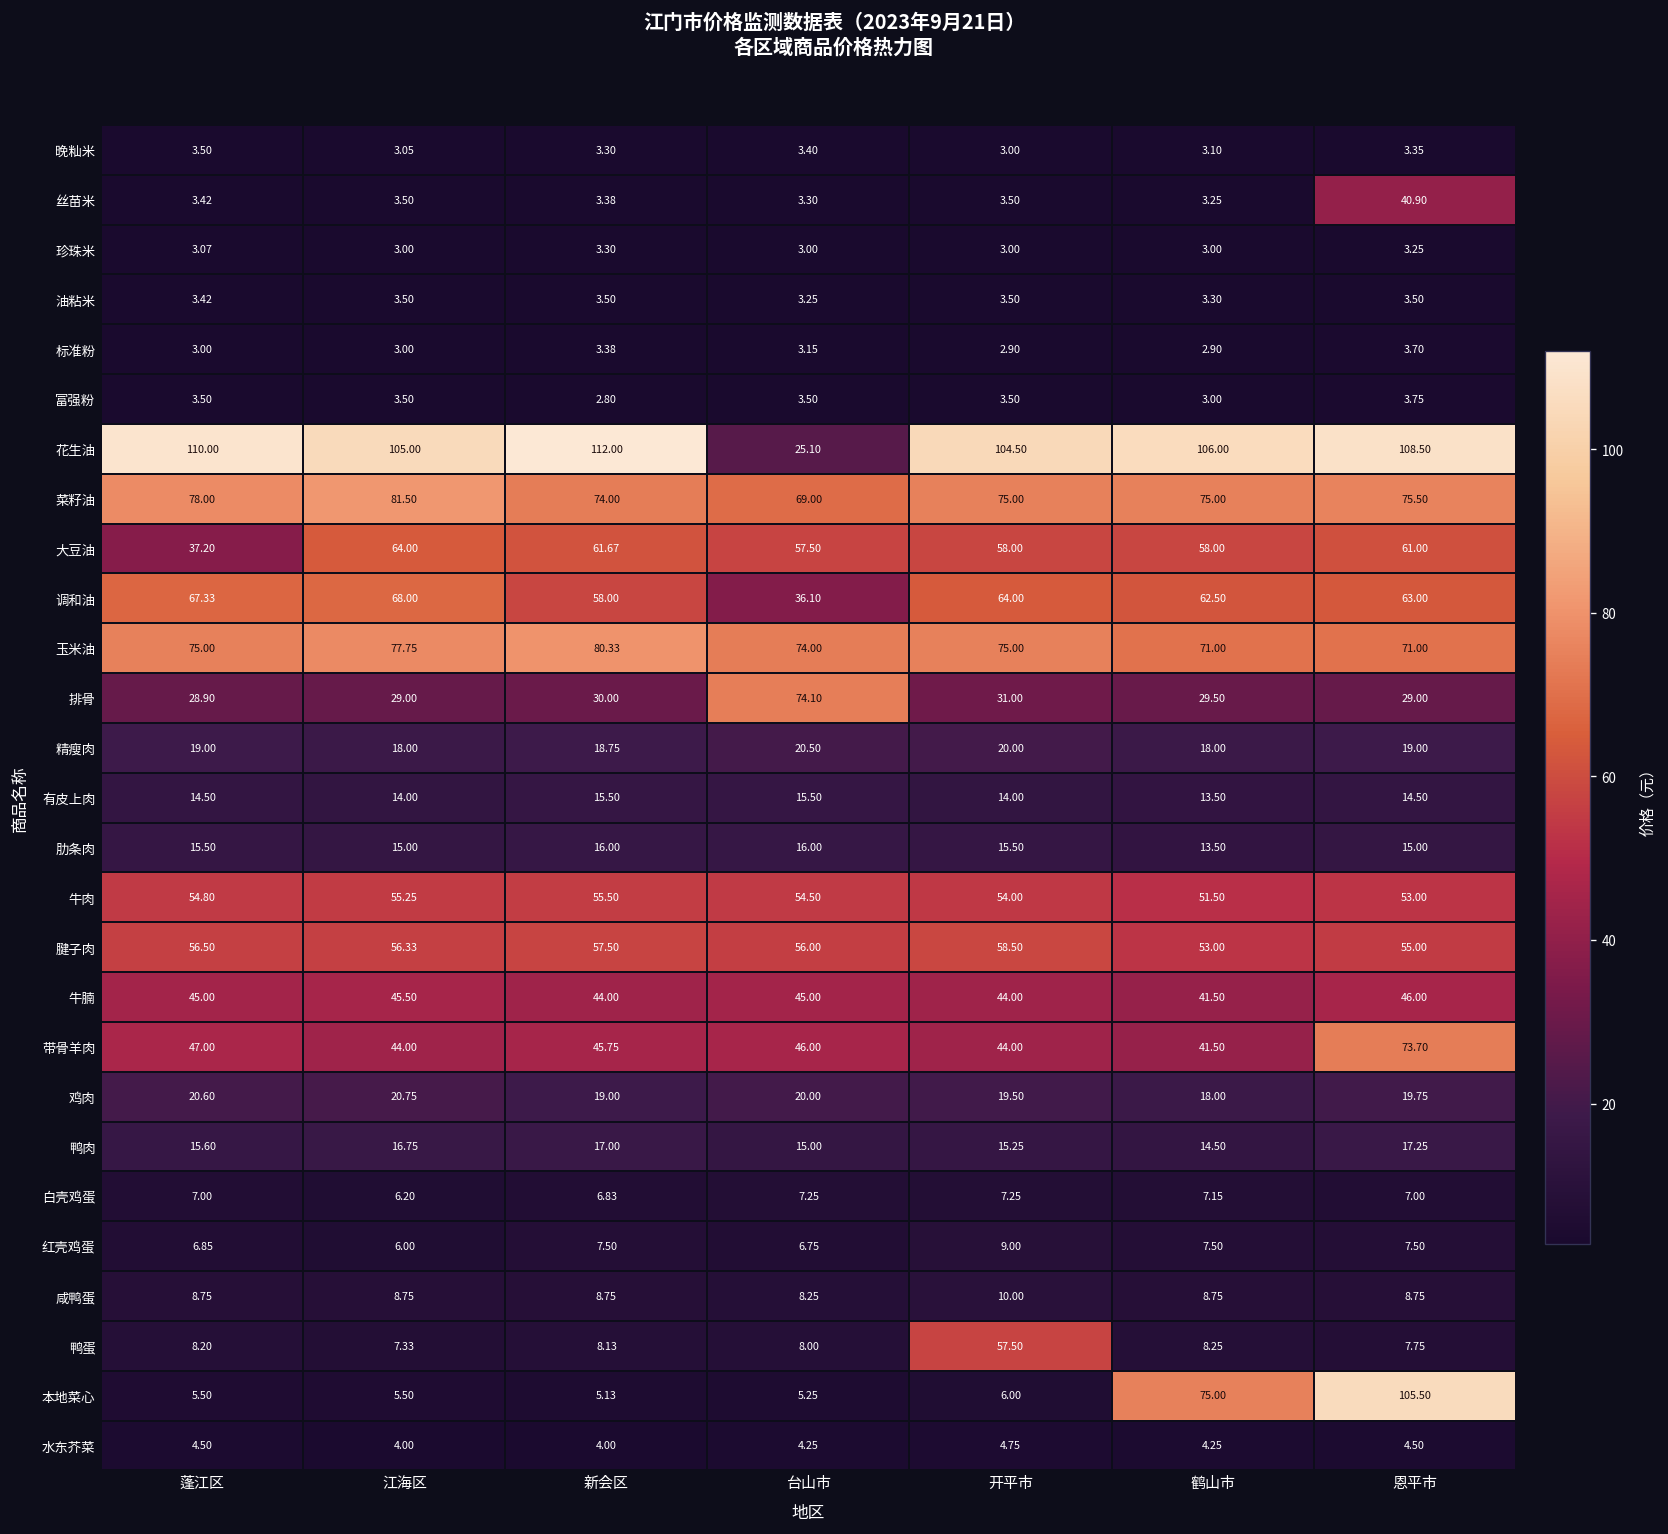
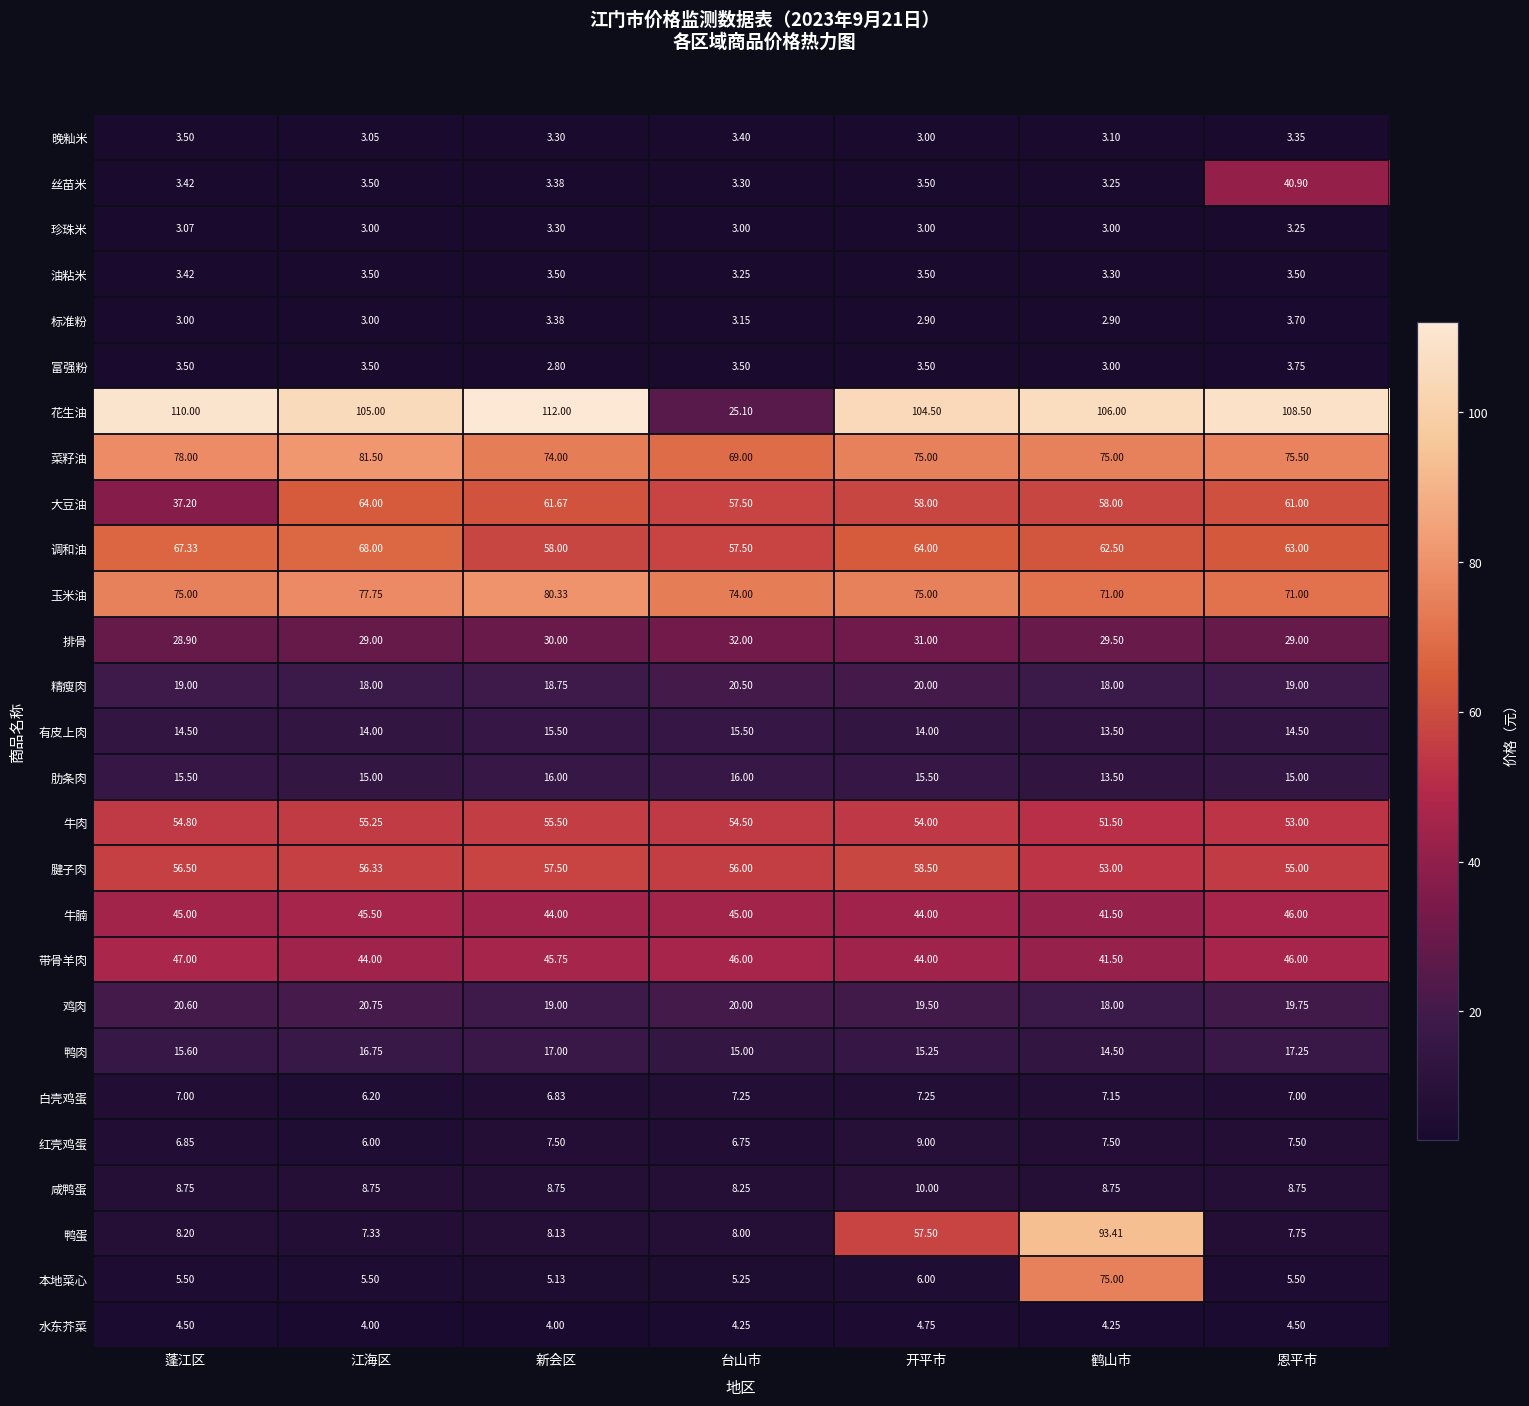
  {
    "晚籼米": {
      "蓬江区": 3.50,
      "江海区": 3.05,
      "新会区": 3.30,
      "台山市": 3.40,
      "开平市": 3.00,
      "鹤山市": 3.10,
      "恩平市": 3.35
    },
    "丝苗米": {
      "蓬江区": 3.42,
      "江海区": 3.50,
      "新会区": 3.38,
      "台山市": 3.30,
      "开平市": 3.50,
      "鹤山市": 3.25,
      "恩平市": 40.90
    },
    "珍珠米": {
      "蓬江区": 3.07,
      "江海区": 3.00,
      "新会区": 3.30,
      "台山市": 3.00,
      "开平市": 3.00,
      "鹤山市": 3.00,
      "恩平市": 3.25
    },
    "油粘米": {
      "蓬江区": 3.42,
      "江海区": 3.50,
      "新会区": 3.50,
      "台山市": 3.25,
      "开平市": 3.50,
      "鹤山市": 3.30,
      "恩平市": 3.50
    },
    "标准粉": {
      "蓬江区": 3.00,
      "江海区": 3.00,
      "新会区": 3.38,
      "台山市": 3.15,
      "开平市": 2.90,
      "鹤山市": 2.90,
      "恩平市": 3.70
    },
    "富强粉": {
      "蓬江区": 3.50,
      "江海区": 3.50,
      "新会区": 2.80,
      "台山市": 3.50,
      "开平市": 3.50,
      "鹤山市": 3.00,
      "恩平市": 3.75
    },
    "花生油": {
      "蓬江区": 110.00,
      "江海区": 105.00,
      "新会区": 112.00,
      "台山市": 25.10,
      "开平市": 104.50,
      "鹤山市": 106.00,
      "恩平市": 108.50
    },
    "菜籽油": {
      "蓬江区": 78.00,
      "江海区": 81.50,
      "新会区": 74.00,
      "台山市": 69.00,
      "开平市": 75.00,
      "鹤山市": 75.00,
      "恩平市": 75.50
    },
    "大豆油": {
      "蓬江区": 37.20,
      "江海区": 64.00,
      "新会区": 61.67,
      "台山市": 57.50,
      "开平市": 58.00,
      "鹤山市": 58.00,
      "恩平市": 61.00
    },
    "调和油": {
      "蓬江区": 67.33,
      "江海区": 68.00,
      "新会区": 58.00,
-     "台山市": 36.10,
+     "台山市": 57.50,
      "开平市": 64.00,
      "鹤山市": 62.50,
      "恩平市": 63.00
    },
    "玉米油": {
      "蓬江区": 75.00,
      "江海区": 77.75,
      "新会区": 80.33,
      "台山市": 74.00,
      "开平市": 75.00,
      "鹤山市": 71.00,
      "恩平市": 71.00
    },
    "排骨": {
      "蓬江区": 28.90,
      "江海区": 29.00,
      "新会区": 30.00,
-     "台山市": 74.10,
+     "台山市": 32.00,
      "开平市": 31.00,
      "鹤山市": 29.50,
      "恩平市": 29.00
    },
    "精瘦肉": {
      "蓬江区": 19.00,
      "江海区": 18.00,
      "新会区": 18.75,
      "台山市": 20.50,
      "开平市": 20.00,
      "鹤山市": 18.00,
      "恩平市": 19.00
    },
    "有皮上肉": {
      "蓬江区": 14.50,
      "江海区": 14.00,
      "新会区": 15.50,
      "台山市": 15.50,
      "开平市": 14.00,
      "鹤山市": 13.50,
      "恩平市": 14.50
    },
    "肋条肉": {
      "蓬江区": 15.50,
      "江海区": 15.00,
      "新会区": 16.00,
      "台山市": 16.00,
      "开平市": 15.50,
      "鹤山市": 13.50,
      "恩平市": 15.00
    },
    "牛肉": {
      "蓬江区": 54.80,
      "江海区": 55.25,
      "新会区": 55.50,
      "台山市": 54.50,
      "开平市": 54.00,
      "鹤山市": 51.50,
      "恩平市": 53.00
    },
    "腱子肉": {
      "蓬江区": 56.50,
      "江海区": 56.33,
      "新会区": 57.50,
      "台山市": 56.00,
      "开平市": 58.50,
      "鹤山市": 53.00,
      "恩平市": 55.00
    },
    "牛腩": {
      "蓬江区": 45.00,
      "江海区": 45.50,
      "新会区": 44.00,
      "台山市": 45.00,
      "开平市": 44.00,
      "鹤山市": 41.50,
      "恩平市": 46.00
    },
    "带骨羊肉": {
      "蓬江区": 47.00,
      "江海区": 44.00,
      "新会区": 45.75,
      "台山市": 46.00,
      "开平市": 44.00,
      "鹤山市": 41.50,
-     "恩平市": 73.70
+     "恩平市": 46.00
    },
    "鸡肉": {
      "蓬江区": 20.60,
      "江海区": 20.75,
      "新会区": 19.00,
      "台山市": 20.00,
      "开平市": 19.50,
      "鹤山市": 18.00,
      "恩平市": 19.75
    },
    "鸭肉": {
      "蓬江区": 15.60,
      "江海区": 16.75,
      "新会区": 17.00,
      "台山市": 15.00,
      "开平市": 15.25,
      "鹤山市": 14.50,
      "恩平市": 17.25
    },
    "白壳鸡蛋": {
      "蓬江区": 7.00,
      "江海区": 6.20,
      "新会区": 6.83,
      "台山市": 7.25,
      "开平市": 7.25,
      "鹤山市": 7.15,
      "恩平市": 7.00
    },
    "红壳鸡蛋": {
      "蓬江区": 6.85,
      "江海区": 6.00,
      "新会区": 7.50,
      "台山市": 6.75,
      "开平市": 9.00,
      "鹤山市": 7.50,
      "恩平市": 7.50
    },
    "咸鸭蛋": {
      "蓬江区": 8.75,
      "江海区": 8.75,
      "新会区": 8.75,
      "台山市": 8.25,
      "开平市": 10.00,
      "鹤山市": 8.75,
      "恩平市": 8.75
    },
    "鸭蛋": {
      "蓬江区": 8.20,
      "江海区": 7.33,
      "新会区": 8.13,
      "台山市": 8.00,
      "开平市": 57.50,
-     "鹤山市": 8.25,
+     "鹤山市": 93.41,
      "恩平市": 7.75
    },
    "本地菜心": {
      "蓬江区": 5.50,
      "江海区": 5.50,
      "新会区": 5.13,
      "台山市": 5.25,
      "开平市": 6.00,
      "鹤山市": 75.00,
-     "恩平市": 105.50
+     "恩平市": 5.50
    },
    "水东芥菜": {
      "蓬江区": 4.50,
      "江海区": 4.00,
      "新会区": 4.00,
      "台山市": 4.25,
      "开平市": 4.75,
      "鹤山市": 4.25,
      "恩平市": 4.50
    }
  }
